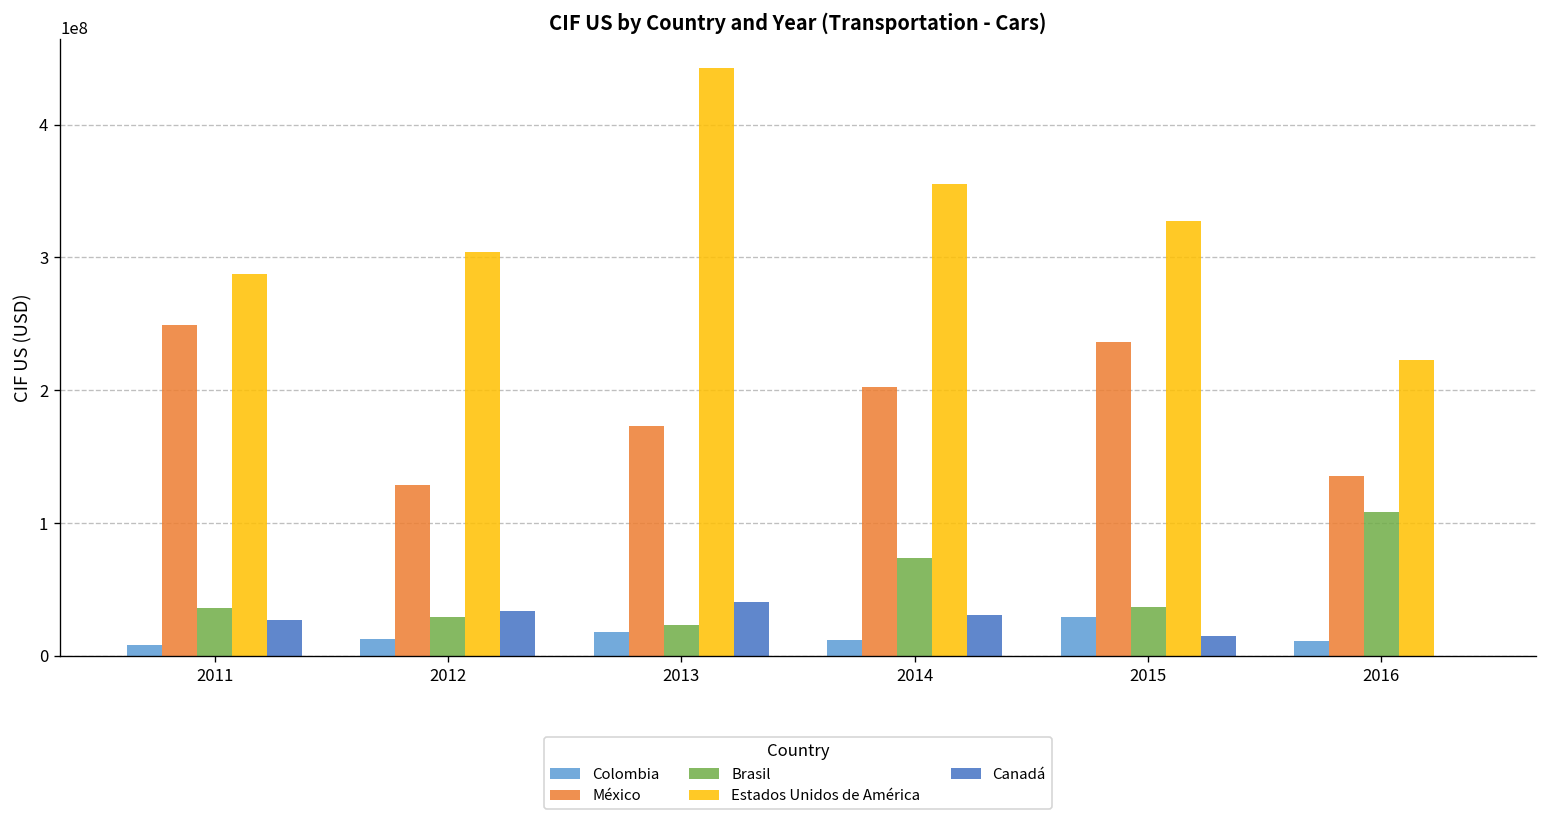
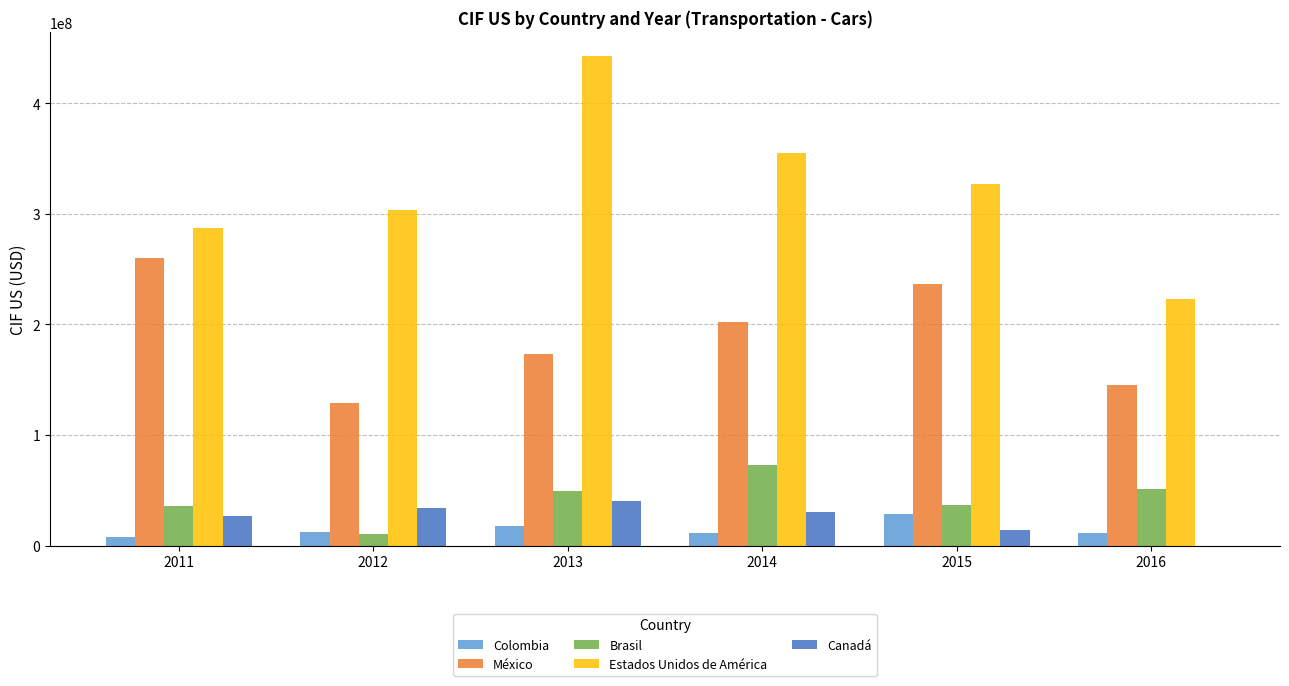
  {
    "México": {
-     "2011": 249000000,
+     "2011": 260000000,
      "2012": 128000000,
      "2013": 173000000,
      "2014": 202000000,
      "2015": 236000000,
-     "2016": 135000000
+     "2016": 145000000
    },
    "Brasil": {
      "2011": 36000000,
-     "2012": 29000000,
-     "2013": 23000000,
+     "2012": 10000000,
+     "2013": 50000000,
      "2014": 73000000,
      "2015": 37000000,
-     "2016": 108000000
+     "2016": 51000000
    },
    "Estados Unidos de América": {
      "2011": 287000000,
      "2012": 304000000,
      "2013": 442000000,
      "2014": 355000000,
      "2015": 327000000,
      "2016": 223000000
    }
  }
